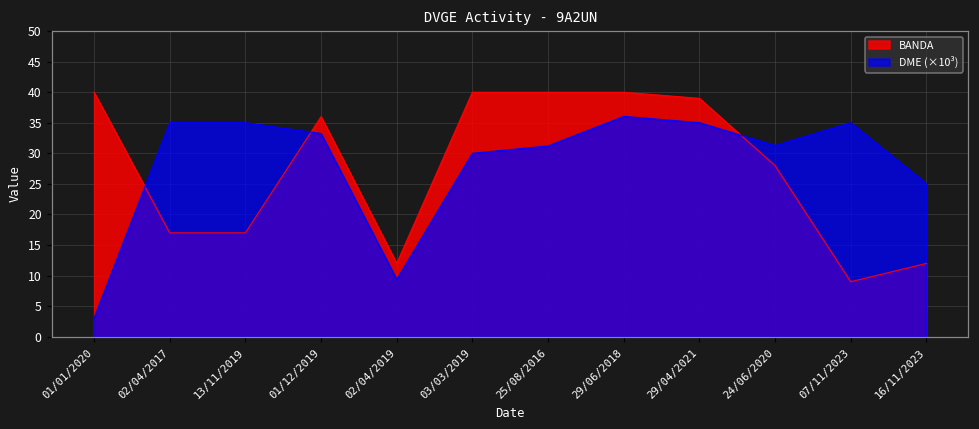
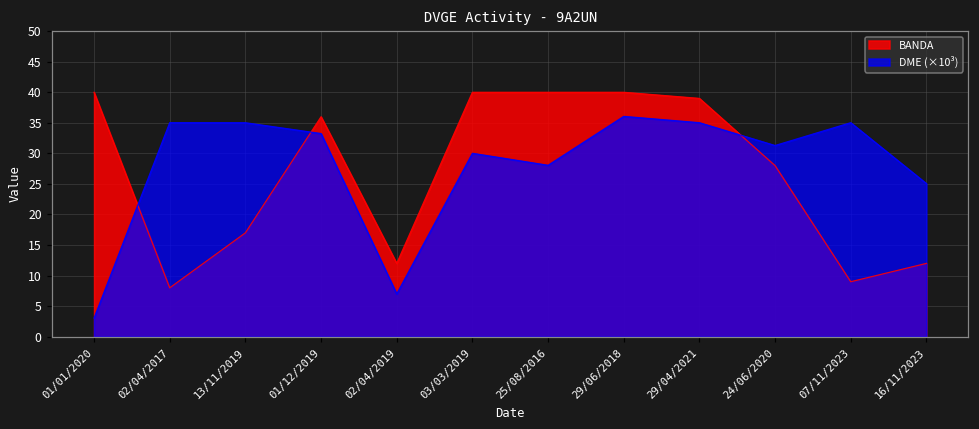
  {
    "BANDA": {
      "01/01/2020": 40,
-     "02/04/2017": 17,
+     "02/04/2017": 8,
      "13/11/2019": 17,
      "01/12/2019": 36,
      "02/04/2019": 12,
      "03/03/2019": 40,
      "25/08/2016": 40,
      "29/06/2018": 40,
      "29/04/2021": 39,
      "24/06/2020": 28,
      "07/11/2023": 9,
      "16/11/2023": 12
    },
    "DME (×10³)": {
      "01/01/2020": 3,
      "02/04/2017": 35,
      "13/11/2019": 35,
      "01/12/2019": 33,
-     "02/04/2019": 9,
+     "02/04/2019": 7,
      "03/03/2019": 30,
-     "25/08/2016": 31,
+     "25/08/2016": 28,
      "29/06/2018": 36,
      "29/04/2021": 35,
      "24/06/2020": 31,
      "07/11/2023": 35,
      "16/11/2023": 25
    }
  }
